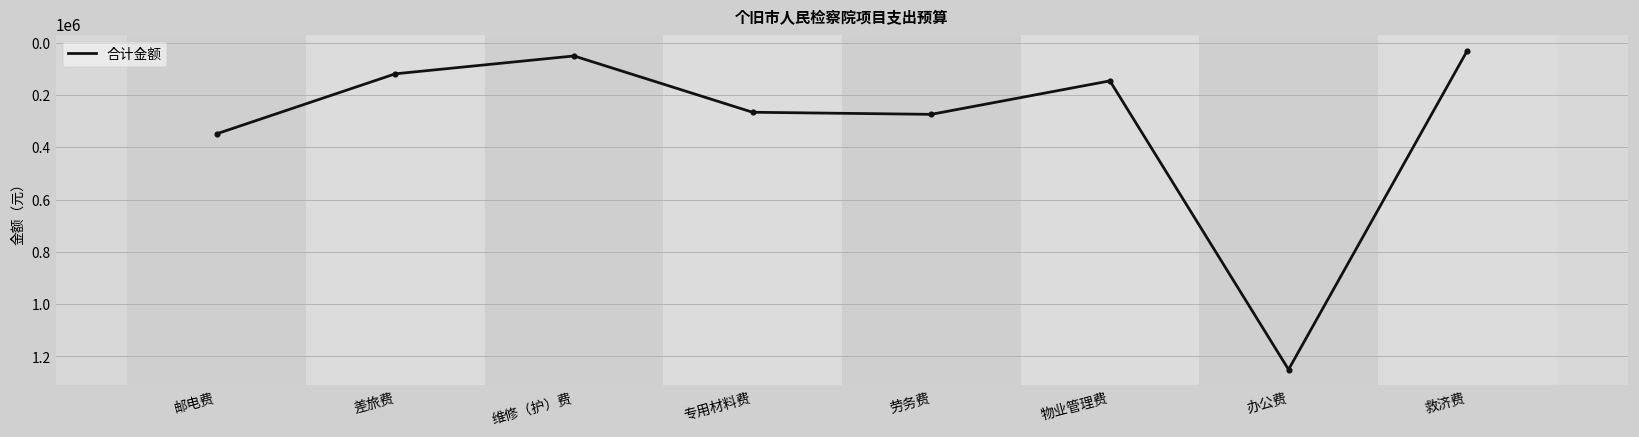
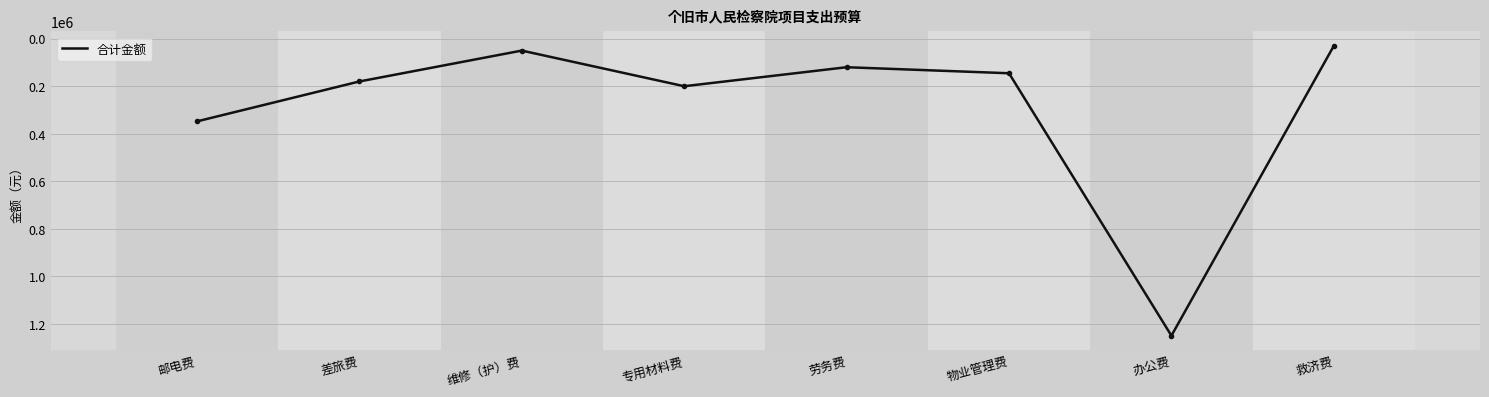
  {
    "邮电费": 350000,
-   "差旅费": 120000,
+   "差旅费": 180000,
    "维修（护）费": 50000,
-   "专用材料费": 270000,
-   "劳务费": 270000,
+   "专用材料费": 200000,
+   "劳务费": 120000,
    "物业管理费": 150000,
    "办公费": 1250000,
    "救济费": 30000
  }
